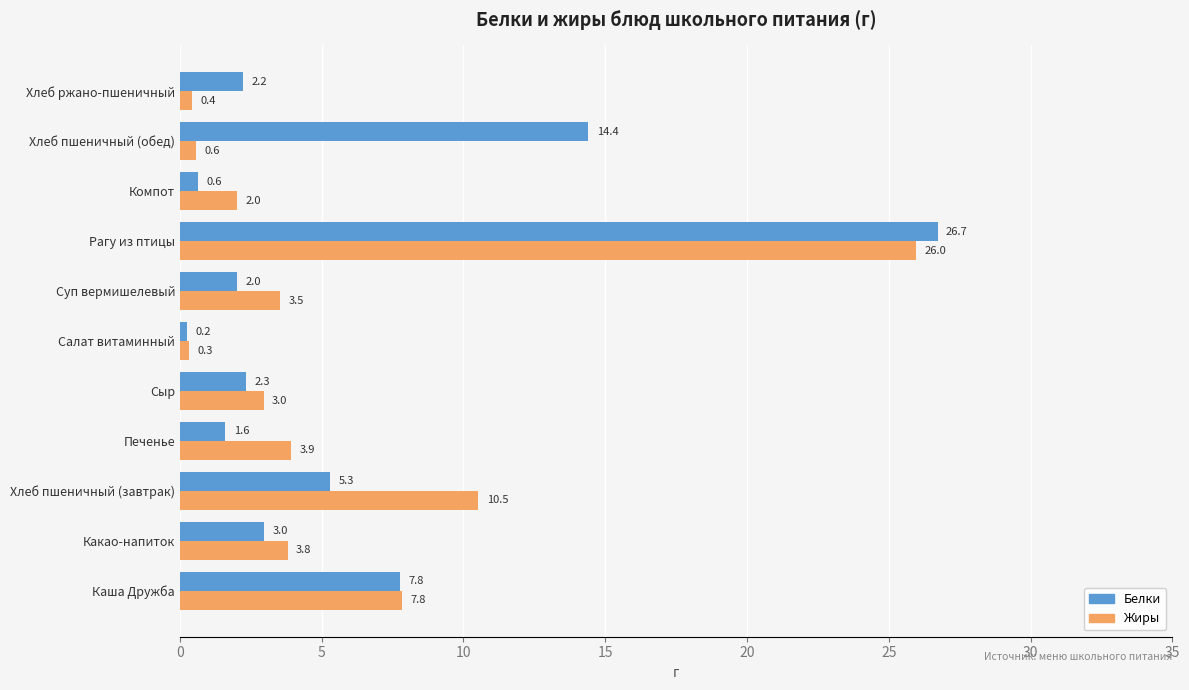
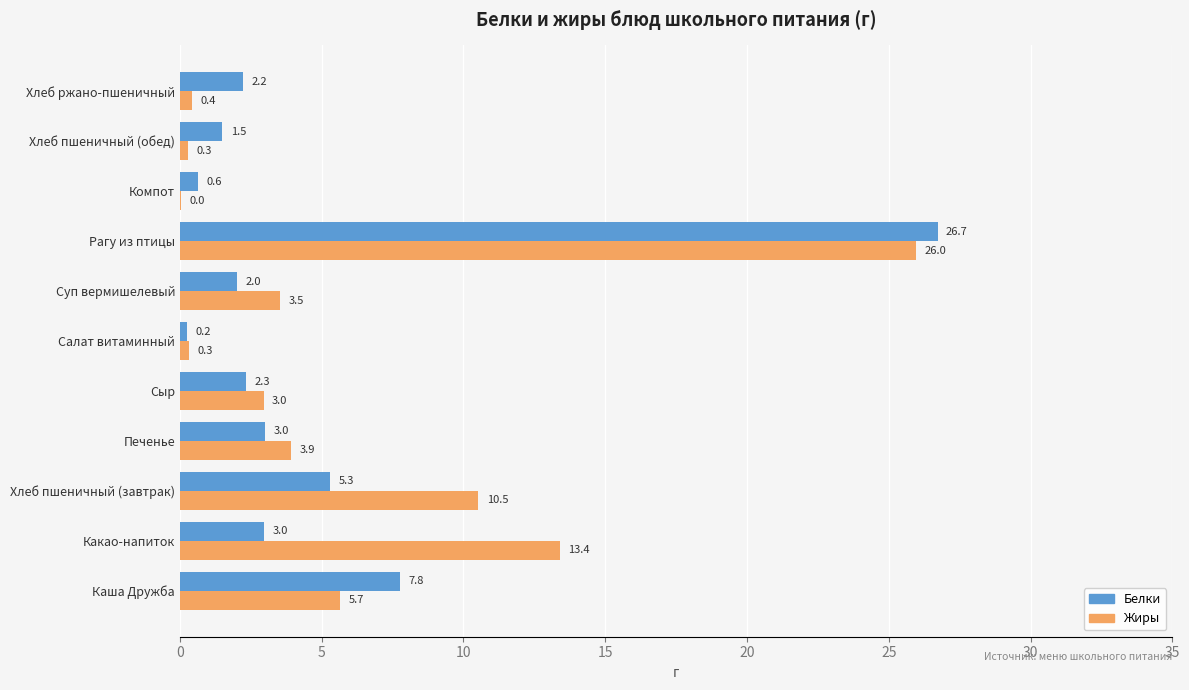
  {
    "Белки": {
      "Хлеб ржано-пшеничный": 2.2,
-     "Хлеб пшеничный (обед)": 14.4,
+     "Хлеб пшеничный (обед)": 1.5,
      "Компот": 0.6,
      "Рагу из птицы": 26.7,
      "Суп вермишелевый": 2.0,
      "Салат витаминный": 0.2,
      "Сыр": 2.3,
-     "Печенье": 1.6,
+     "Печенье": 3.0,
      "Хлеб пшеничный (завтрак)": 5.3,
      "Какао-напиток": 3.0,
      "Каша Дружба": 7.8
    },
    "Жиры": {
      "Хлеб ржано-пшеничный": 0.4,
-     "Хлеб пшеничный (обед)": 0.6,
-     "Компот": 2.0,
+     "Хлеб пшеничный (обед)": 0.3,
+     "Компот": 0.0,
      "Рагу из птицы": 26.0,
      "Суп вермишелевый": 3.5,
      "Салат витаминный": 0.3,
      "Сыр": 3.0,
      "Печенье": 3.9,
      "Хлеб пшеничный (завтрак)": 10.5,
-     "Какао-напиток": 3.8,
-     "Каша Дружба": 7.8
+     "Какао-напиток": 13.4,
+     "Каша Дружба": 5.7
    }
  }
